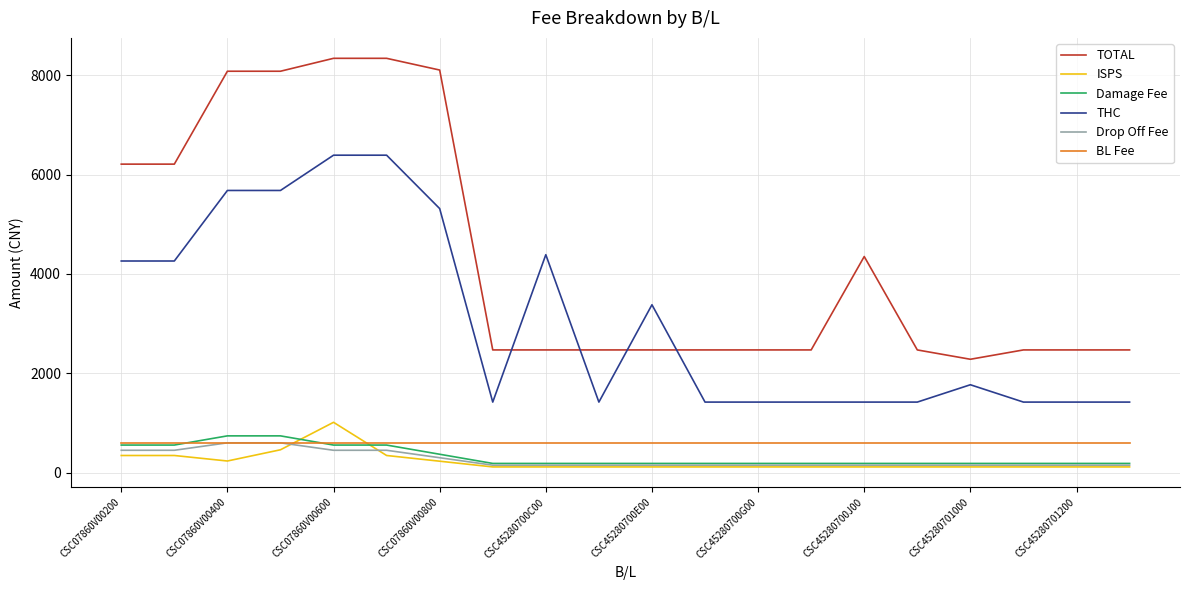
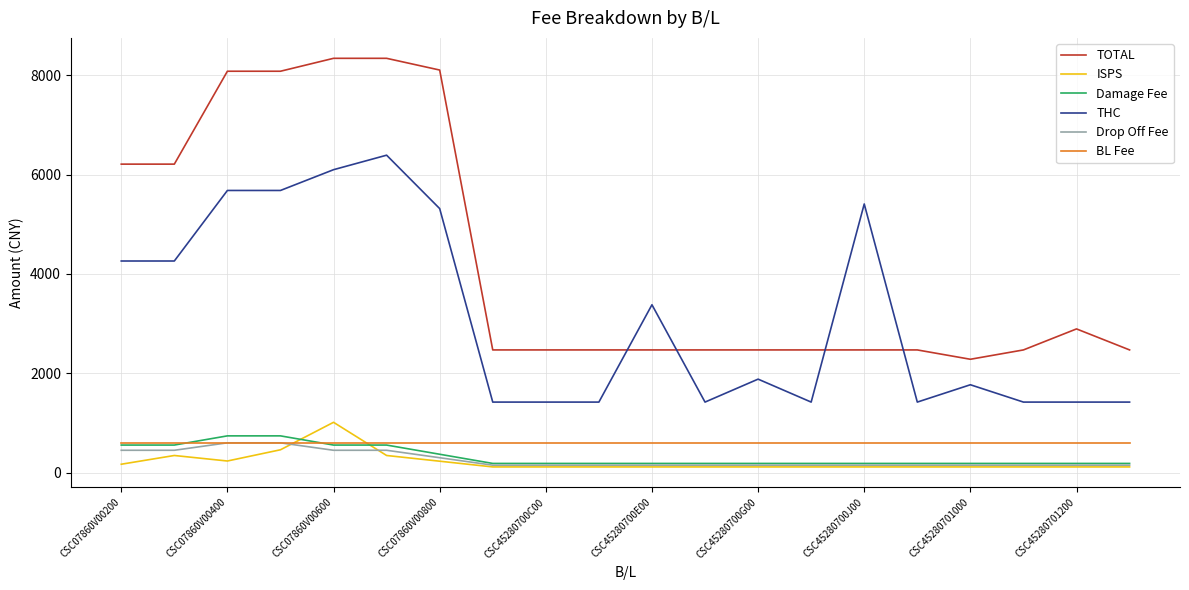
  {
    "TOTAL": {
      "CSC07860V00200": 6200,
      "CSC07860V00400": 8100,
      "CSC07860V00600": 8300,
      "CSC07860V00800": 8100,
      "CSC45280700C00": 2500,
      "CSC45280700E00": 2500,
      "CSC45280700G00": 2500,
-     "CSC45280700J00": 4400,
+     "CSC45280700J00": 2500,
      "CSC45280701000": 2300,
-     "CSC45280701200": 2500
+     "CSC45280701200": 2900
    },
    "ISPS": {
-     "CSC07860V00200": 300,
+     "CSC07860V00200": 200,
      "CSC07860V00400": 200,
      "CSC07860V00600": 1000,
      "CSC07860V00800": 200
    },
    "Damage Fee": {
      "CSC07860V00400": 700,
      "CSC07860V00800": 400
    },
    "THC": {
      "CSC07860V00200": 4300,
      "CSC07860V00400": 5700,
-     "CSC07860V00600": 6400,
+     "CSC07860V00600": 6100,
      "CSC07860V00800": 5300,
-     "CSC45280700C00": 4400,
+     "CSC45280700C00": 1400,
      "CSC45280700E00": 3400,
-     "CSC45280700G00": 1400,
-     "CSC45280700J00": 1400,
+     "CSC45280700G00": 1900,
+     "CSC45280700J00": 5400,
      "CSC45280701000": 1800,
      "CSC45280701200": 1400
    },
    "Drop Off Fee": {
      "CSC07860V00200": 500,
      "CSC07860V00600": 500,
      "CSC07860V00800": 300
    },
    "BL Fee": {
      "CSC07860V00800": 600,
      "CSC45280700C00": 600,
      "CSC45280700E00": 600,
      "CSC45280700G00": 600,
      "CSC45280700J00": 600,
      "CSC45280701000": 600,
      "CSC45280701200": 600
    }
  }
